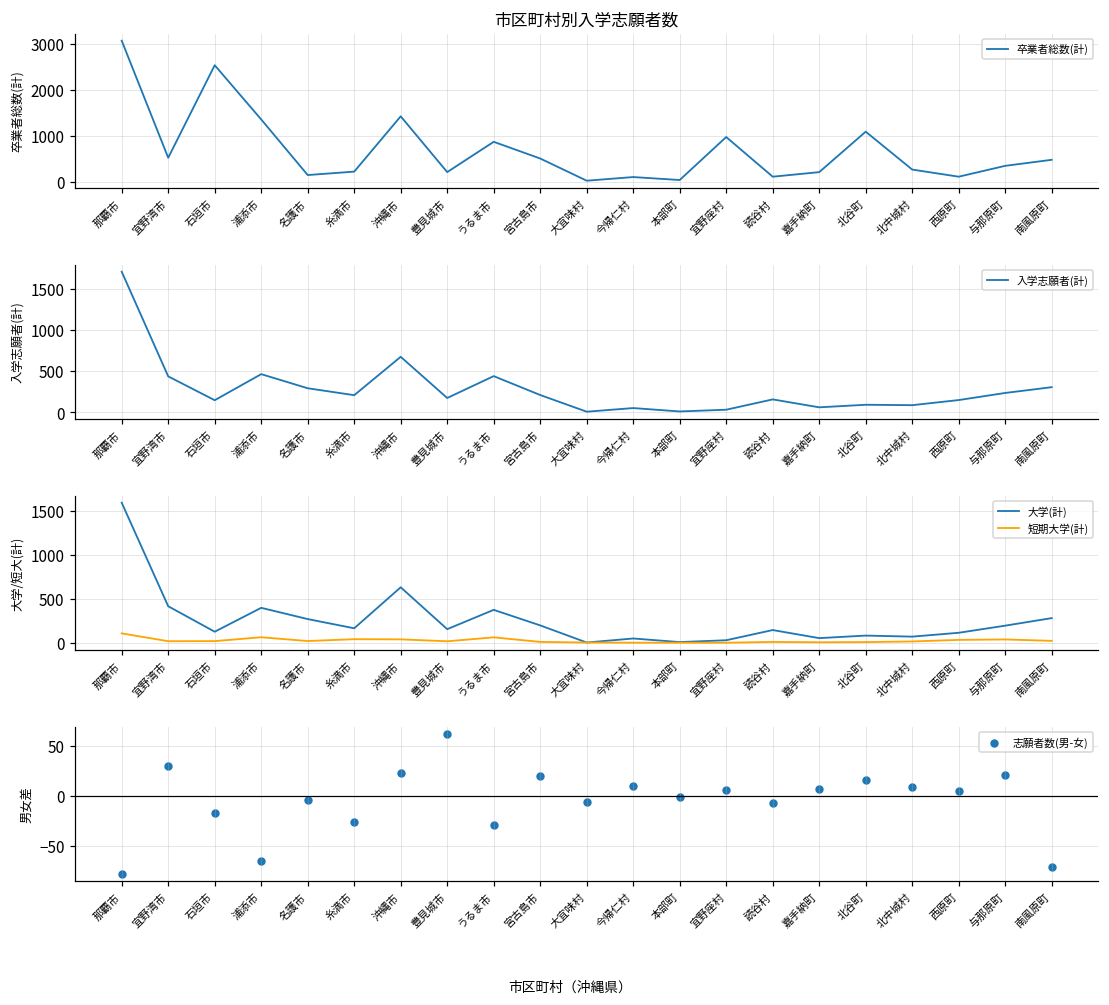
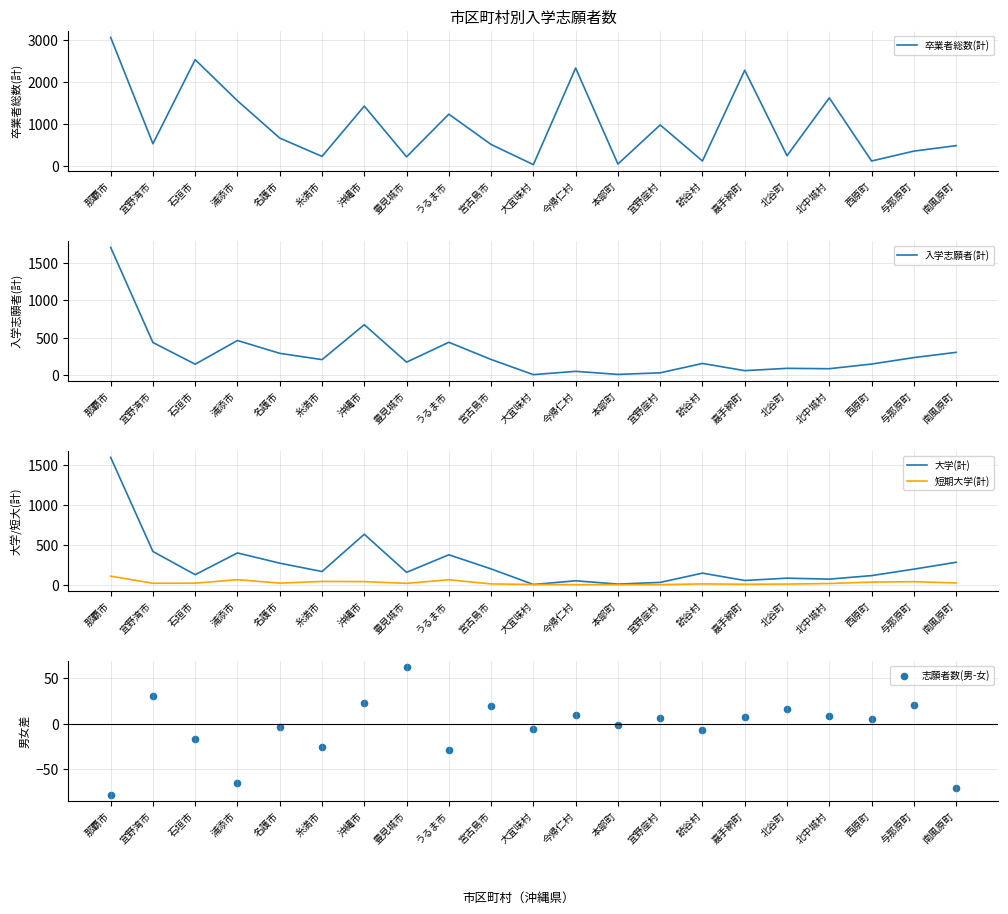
  {
    "市区町村別入学志願者数": {
      "那覇市": 3100,
      "宜野湾市": 500,
      "石垣市": 2500,
-     "浦添市": 1400,
-     "名護市": 200,
+     "浦添市": 1600,
+     "名護市": 700,
      "糸満市": 200,
      "沖縄市": 1400,
      "豊見城市": 200,
-     "うるま市": 900,
+     "うるま市": 1200,
      "宮古島市": 500,
      "大宜味村": 0,
-     "今帰仁村": 100,
+     "今帰仁村": 2300,
      "本部町": 0,
      "宜野座村": 1000,
      "読谷村": 100,
-     "嘉手納町": 200,
-     "北谷町": 1100,
-     "北中城村": 300,
+     "嘉手納町": 2300,
+     "北谷町": 200,
+     "北中城村": 1600,
      "西原町": 100,
      "与那原町": 400,
      "南風原町": 500
    }
  }
